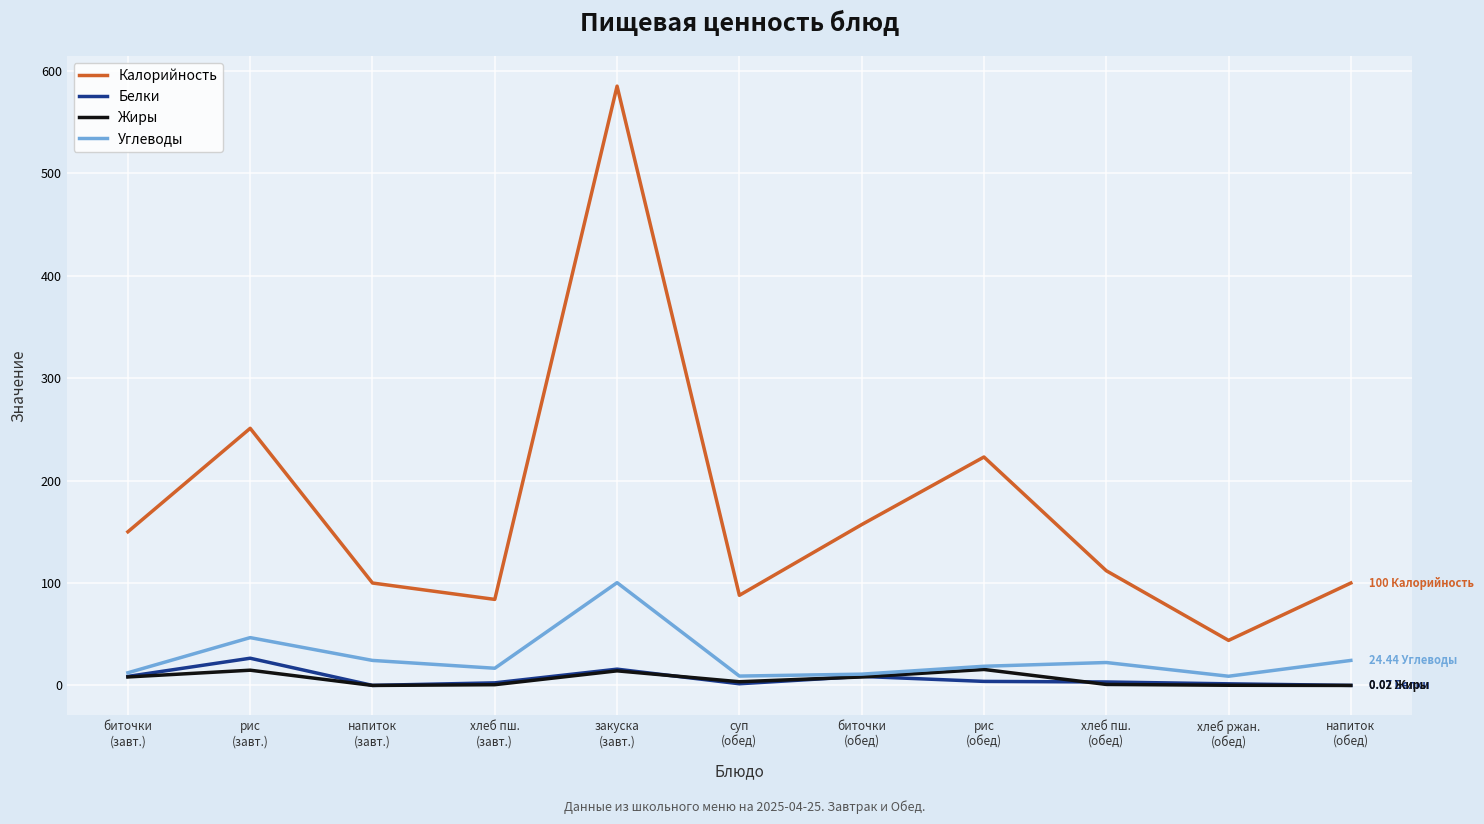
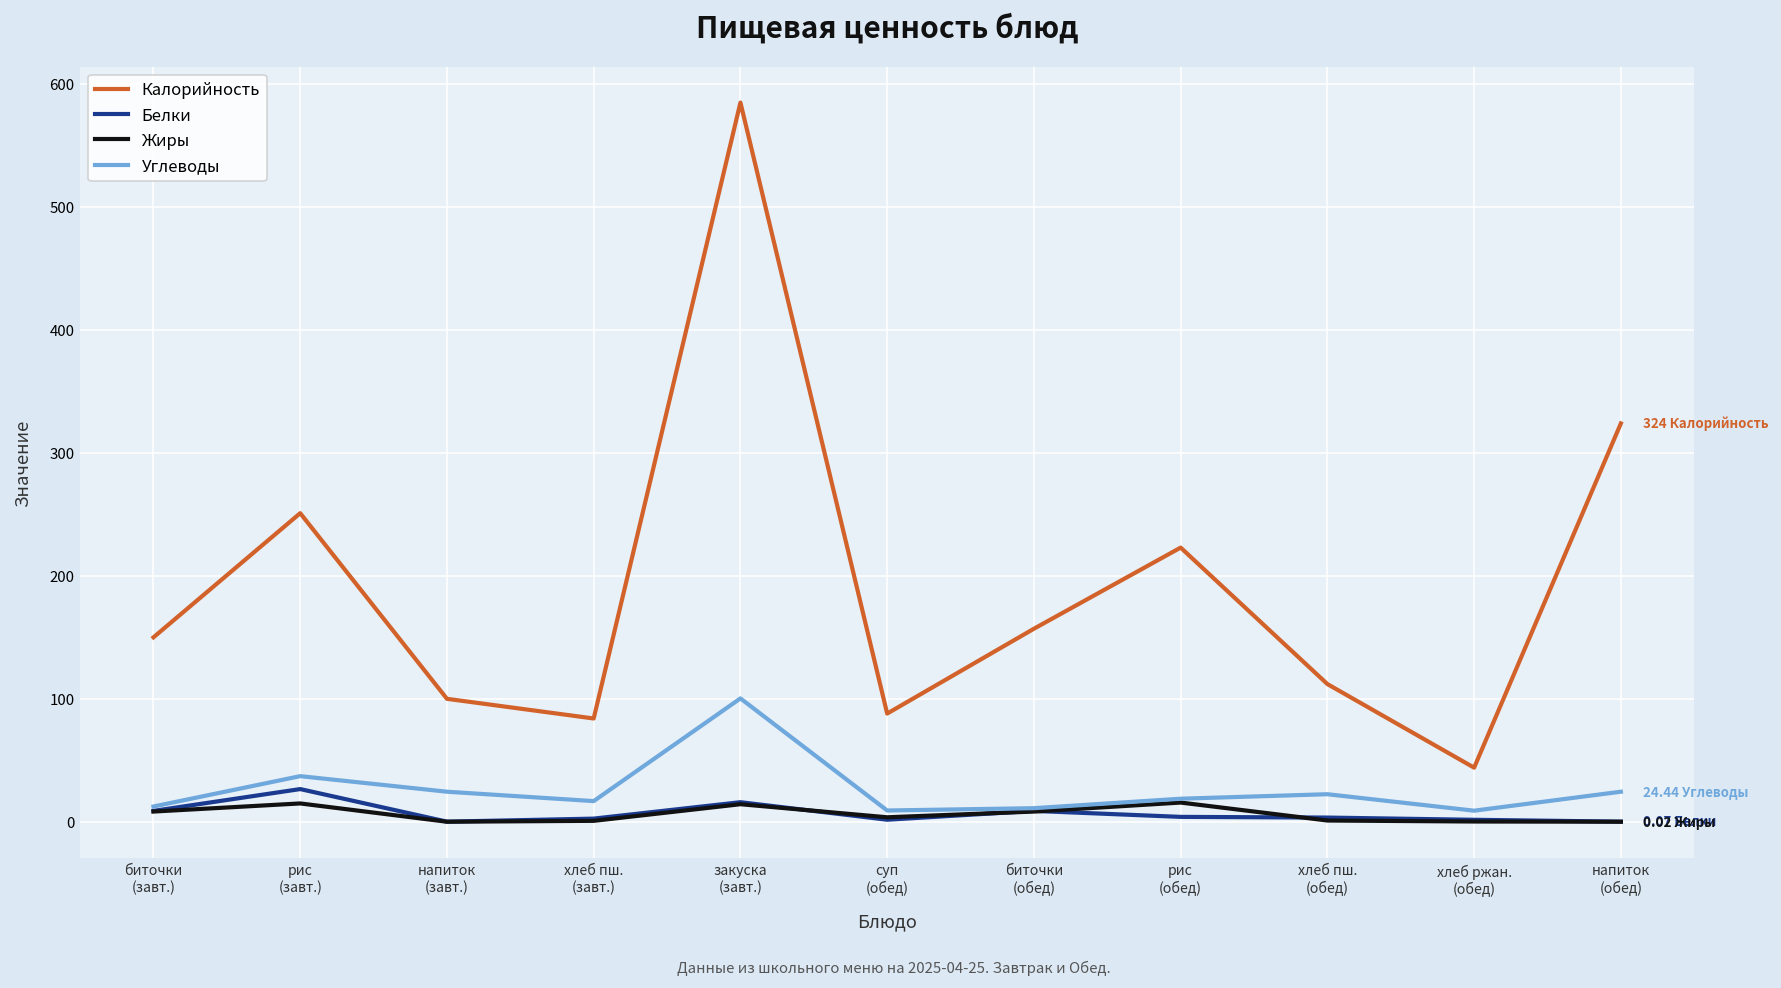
  {
    "Калорийность": {
-     "напиток (обед)": 100
+     "напиток (обед)": 324
    },
    "Белки": {
      "рис (завт.)": 27,
      "рис (обед)": 4
    },
    "Жиры": {
      "рис (завт.)": 15,
      "рис (обед)": 16
    },
    "Углеводы": {
      "биточки (завт.)": 12,
-     "рис (завт.)": 47,
+     "рис (завт.)": 37,
      "напиток (завт.)": 24,
      "хлеб пш. (завт.)": 17,
      "закуска (завт.)": 100,
      "суп (обед)": 9,
      "рис (обед)": 19,
      "хлеб пш. (обед)": 22,
      "хлеб ржан. (обед)": 9
    }
  }
